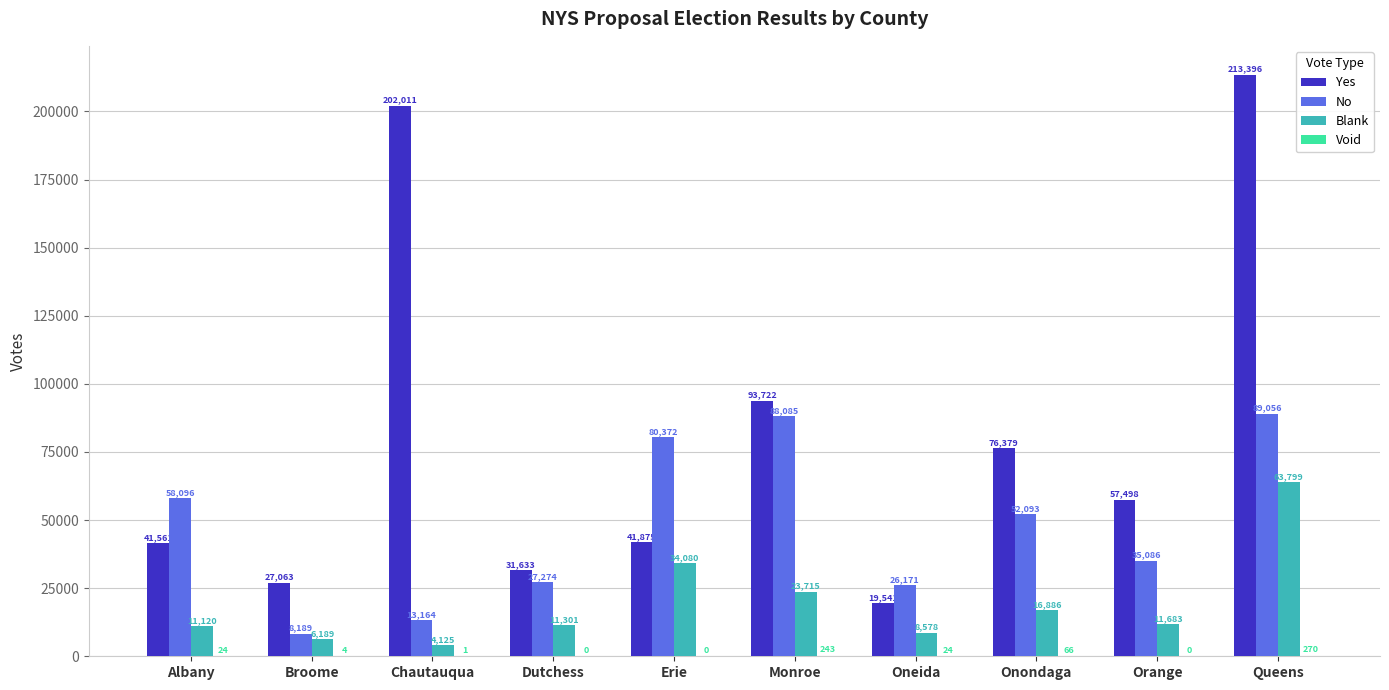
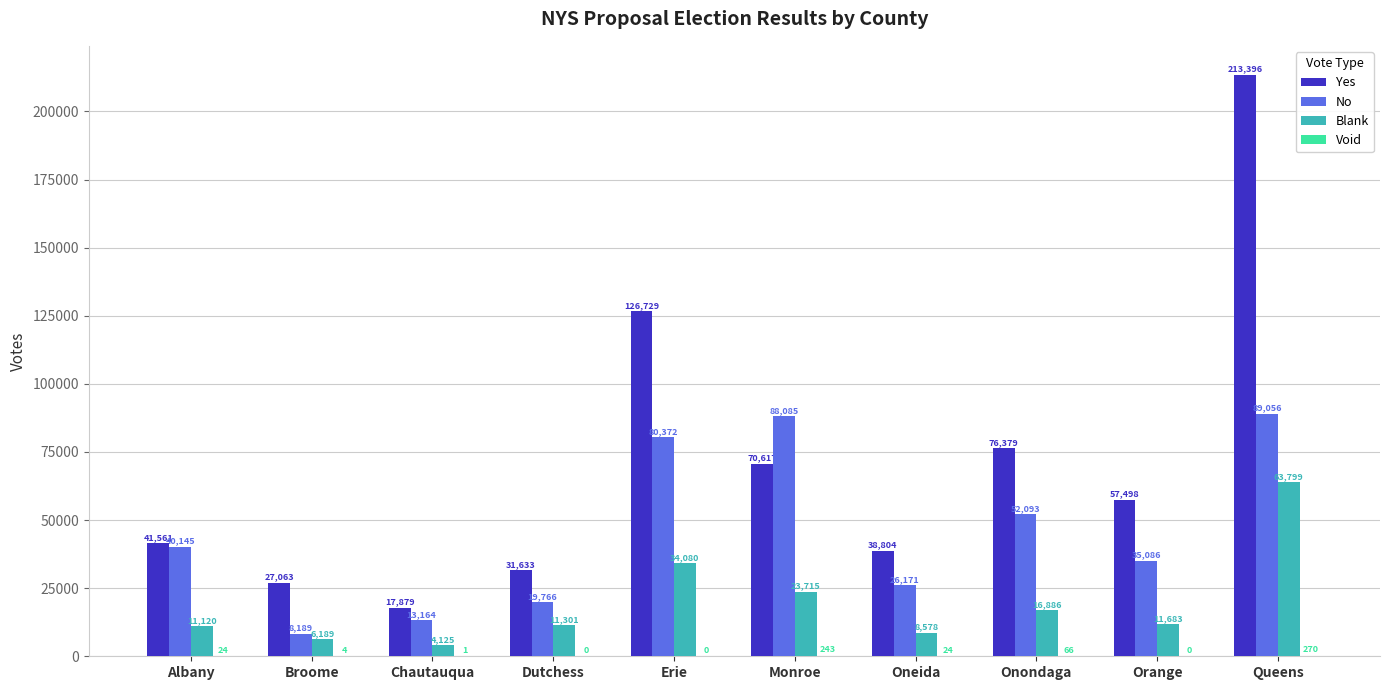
  {
    "Yes": {
      "Albany": "41,561",
      "Broome": "27,063",
-     "Chautauqua": "202,011",
+     "Chautauqua": "17,879",
      "Dutchess": "31,633",
-     "Erie": "41,875",
-     "Monroe": "93,722",
-     "Oneida": "19,541",
+     "Erie": "126,729",
+     "Monroe": "70,617",
+     "Oneida": "38,804",
      "Onondaga": "76,379",
      "Orange": "57,498",
      "Queens": "213,396"
    },
    "No": {
-     "Albany": "58,096",
+     "Albany": "40,145",
      "Broome": "8,189",
      "Chautauqua": "13,164",
-     "Dutchess": "27,274",
+     "Dutchess": "19,766",
      "Erie": "80,372",
      "Monroe": "88,085",
      "Oneida": "26,171",
      "Onondaga": "52,093",
      "Orange": "35,086",
      "Queens": "89,056"
    }
  }
